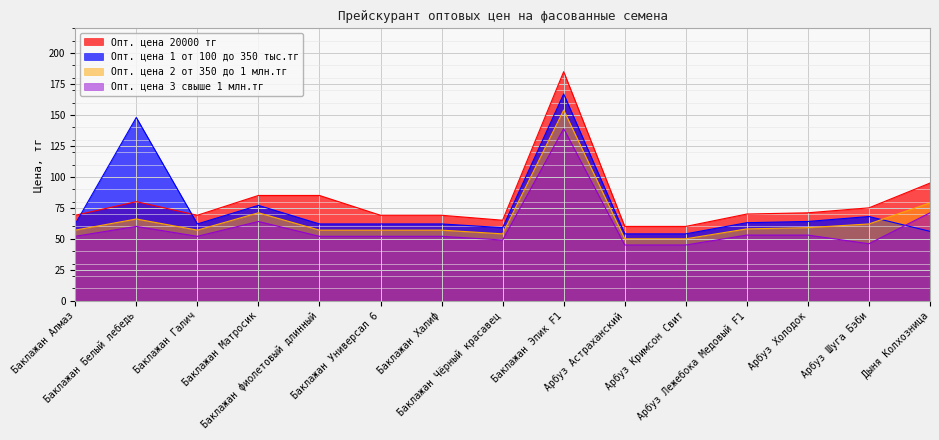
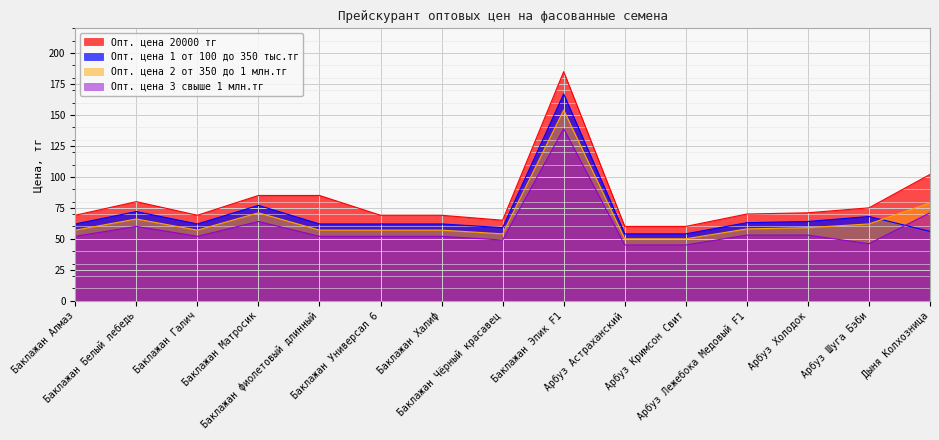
  {
    "Опт. цена 20000 тг": {
      "Баклажан Алмаз": 69,
      "Баклажан Белый лебедь": 80,
      "Баклажан Галич": 69,
      "Баклажан Матросик": 85,
      "Баклажан фиолетовый длинный": 85,
      "Баклажан Универсал 6": 69,
      "Баклажан Халиф": 69,
      "Баклажан Чёрный красавец": 65,
      "Баклажан Эпик F1": 185,
      "Арбуз Астраханский": 60,
      "Арбуз Кримсон Свит": 60,
      "Арбуз Лежебока Медовый F1": 70,
      "Арбуз Холодок": 71,
      "Арбуз Шуга Бэби": 75,
-     "Дыня Колхозница": 95
+     "Дыня Колхозница": 102
    },
    "Опт. цена 1 от 100 до 350 тыс.тг": {
      "Баклажан Алмаз": 62,
-     "Баклажан Белый лебедь": 148,
+     "Баклажан Белый лебедь": 72,
      "Баклажан Галич": 62,
      "Баклажан Матросик": 77,
      "Баклажан фиолетовый длинный": 62,
      "Баклажан Универсал 6": 62,
      "Баклажан Халиф": 62,
      "Баклажан Чёрный красавец": 59,
      "Баклажан Эпик F1": 167,
      "Арбуз Астраханский": 54,
      "Арбуз Кримсон Свит": 54,
      "Арбуз Лежебока Медовый F1": 63,
      "Арбуз Холодок": 64,
      "Арбуз Шуга Бэби": 68,
      "Дыня Колхозница": 56
    },
    "Опт. цена 2 от 350 до 1 млн.тг": {
      "Баклажан Алмаз": 57,
      "Баклажан Белый лебедь": 66,
      "Баклажан Галич": 57,
      "Баклажан Матросик": 71,
      "Баклажан фиолетовый длинный": 57,
      "Баклажан Универсал 6": 57,
      "Баклажан Халиф": 57,
      "Баклажан Чёрный красавец": 54,
      "Баклажан Эпик F1": 154,
      "Арбуз Астраханский": 50,
      "Арбуз Кримсон Свит": 50,
      "Арбуз Лежебока Медовый F1": 58,
      "Арбуз Холодок": 59,
      "Арбуз Шуга Бэби": 62,
      "Дыня Колхозница": 79
    },
    "Опт. цена 3 свыше 1 млн.тг": {
      "Баклажан Алмаз": 52,
      "Баклажан Белый лебедь": 60,
      "Баклажан Галич": 52,
      "Баклажан Матросик": 64,
      "Баклажан фиолетовый длинный": 52,
      "Баклажан Универсал 6": 52,
      "Баклажан Халиф": 52,
      "Баклажан Чёрный красавец": 49,
      "Баклажан Эпик F1": 139,
      "Арбуз Астраханский": 45,
      "Арбуз Кримсон Свит": 45,
      "Арбуз Лежебока Медовый F1": 53,
      "Арбуз Холодок": 53,
      "Арбуз Шуга Бэби": 46,
      "Дыня Колхозница": 71
    }
  }
